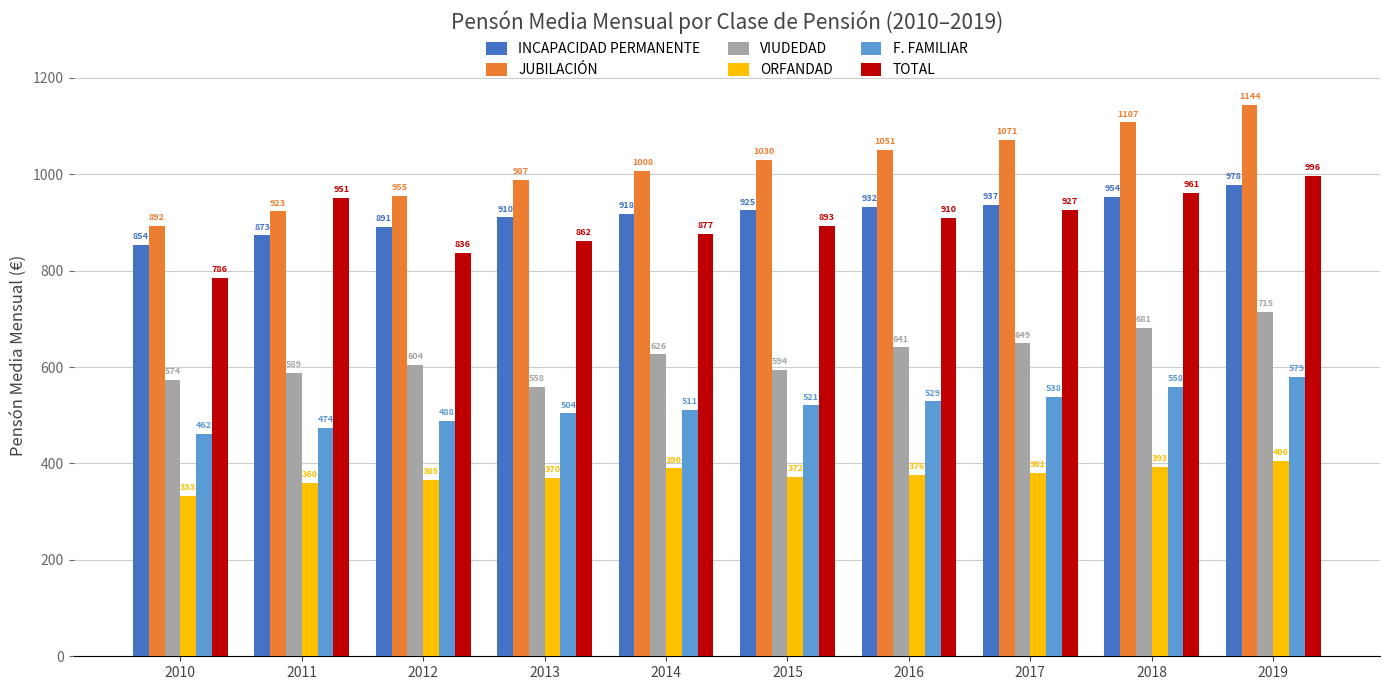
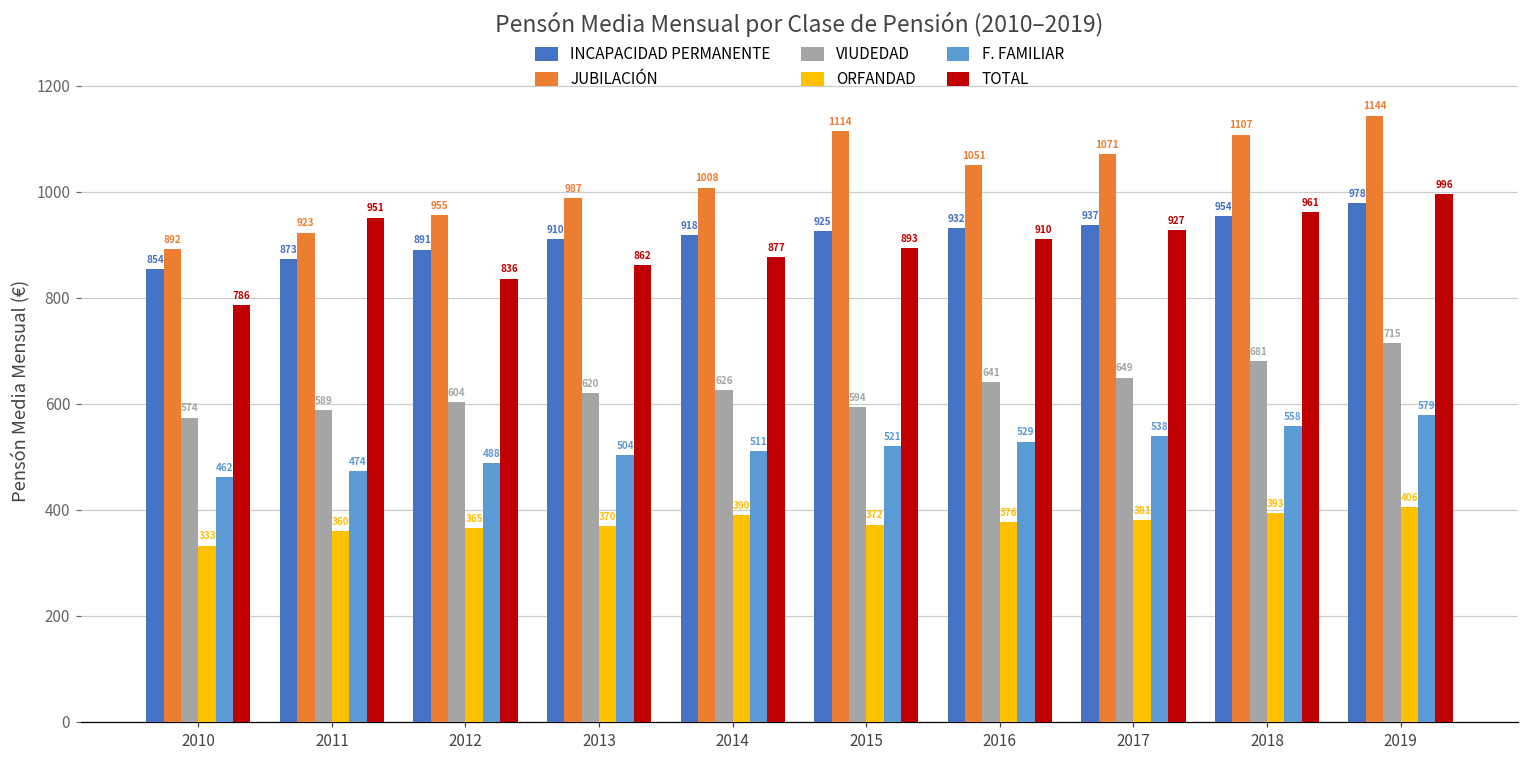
  {
    "JUBILACIÓN": {
      "2010": 892,
      "2011": 923,
      "2012": 955,
      "2013": 987,
      "2014": 1008,
-     "2015": 1030,
+     "2015": 1114,
      "2016": 1051,
      "2017": 1071,
      "2018": 1107,
      "2019": 1144
    },
    "VIUDEDAD": {
      "2010": 574,
      "2011": 589,
      "2012": 604,
-     "2013": 558,
+     "2013": 620,
      "2014": 626,
      "2015": 594,
      "2016": 641,
      "2017": 649,
      "2018": 681,
      "2019": 715
    },
    "ORFANDAD": {
      "2010": 333,
      "2011": 360,
      "2012": 365,
      "2013": 370,
      "2014": 390,
      "2015": 372,
      "2016": 376,
      "2017": 381,
      "2018": 393,
      "2019": 406
    },
    "TOTAL": {
      "2010": 786,
      "2011": 951,
      "2012": 836,
      "2013": 862,
      "2014": 877,
      "2015": 893,
      "2016": 910,
      "2017": 927,
      "2018": 961,
      "2019": 996
    }
  }
